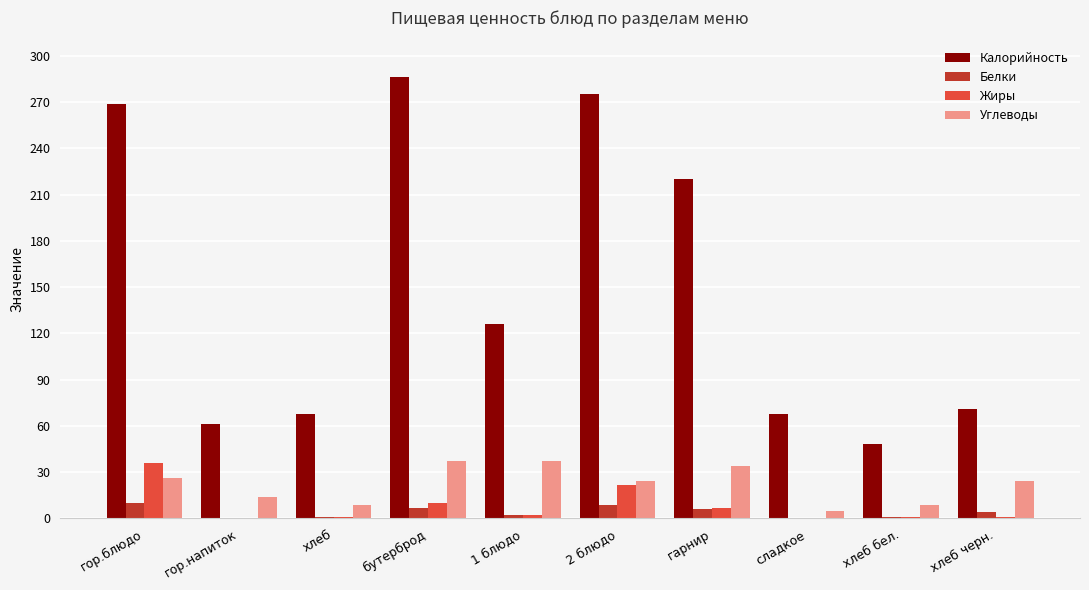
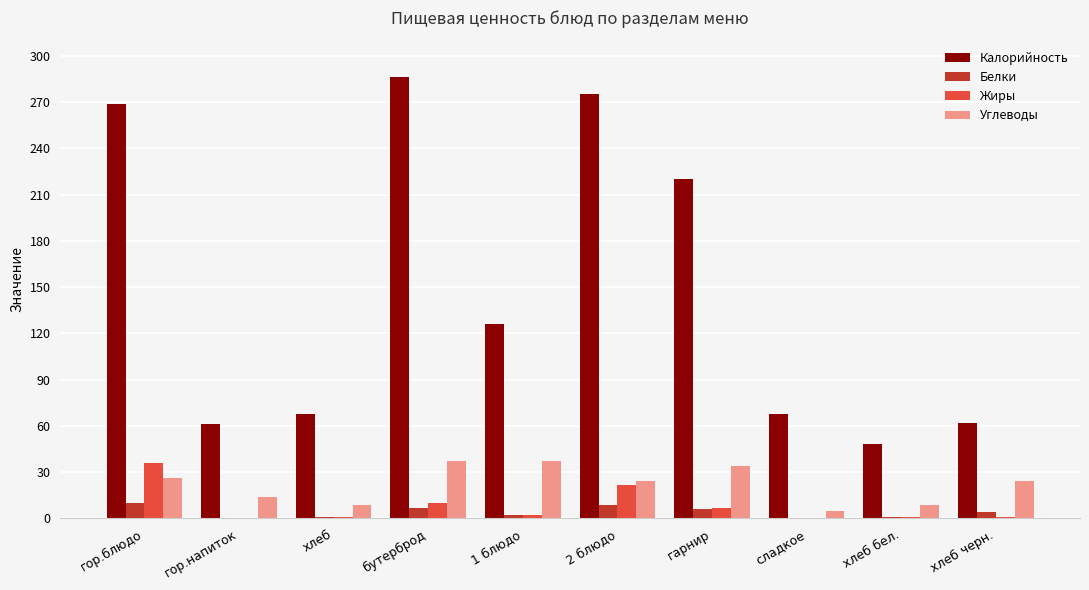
  {
    "Калорийность": {
      "гор.блюдо": 269,
      "гор.напиток": 61,
      "хлеб": 68,
      "бутерброд": 286,
      "1 блюдо": 126,
      "2 блюдо": 275,
      "гарнир": 220,
      "сладкое": 68,
      "хлеб бел.": 48,
-     "хлеб черн.": 71
+     "хлеб черн.": 62
    },
    "Углеводы": {
      "гор.блюдо": 26,
      "гор.напиток": 14,
      "хлеб": 9,
      "бутерброд": 37,
      "1 блюдо": 37,
      "2 блюдо": 24,
      "гарнир": 34,
      "сладкое": 5,
      "хлеб бел.": 9,
      "хлеб черн.": 24
    }
  }
